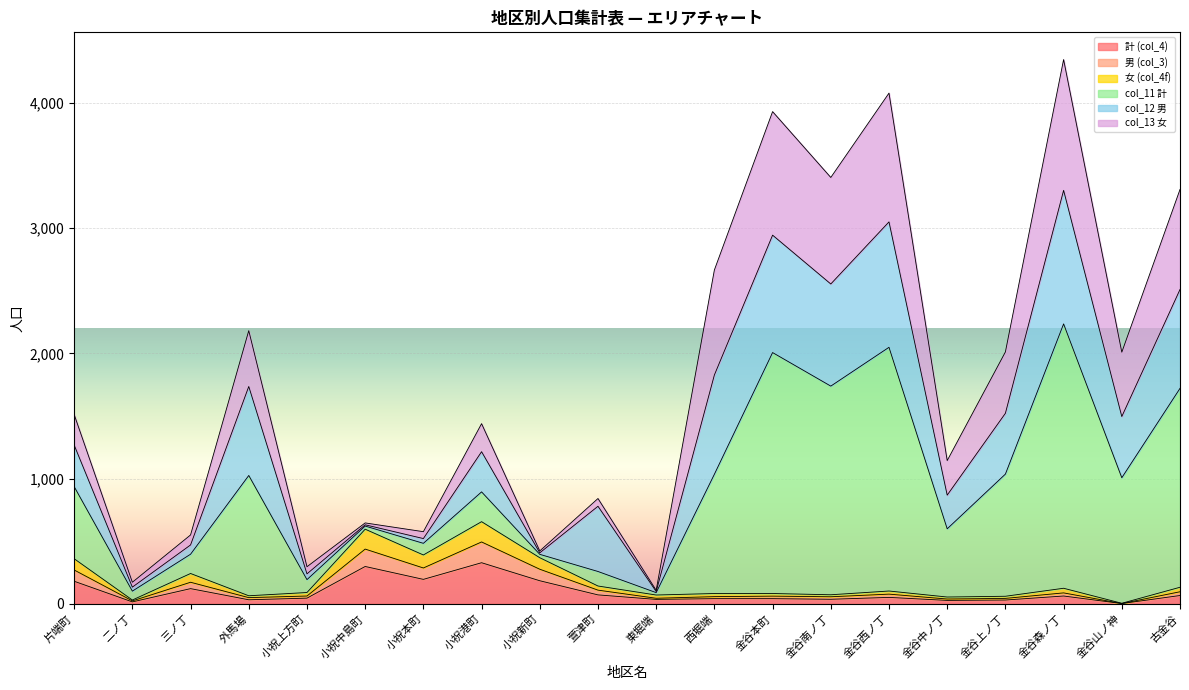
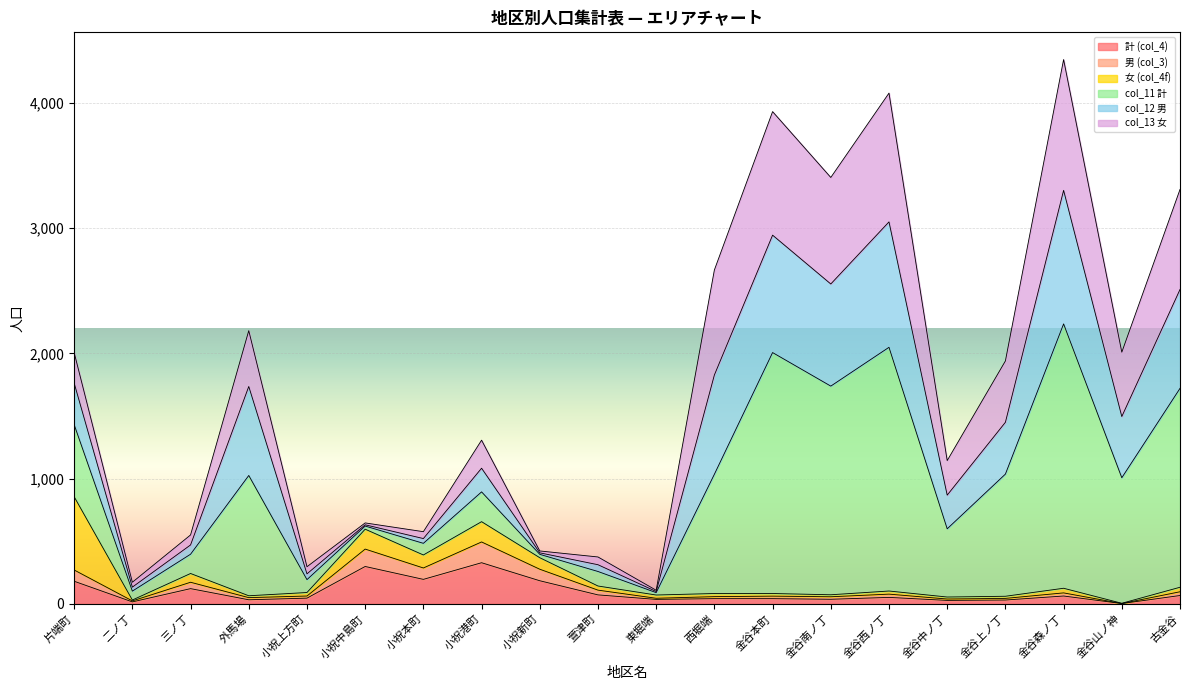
  {
    "女 (col_4f)": {
-     "片端町": "90",
+     "片端町": "590",
      "三ノ丁": "70",
      "小祝上方町": "30",
      "小祝中島町": "160",
      "小祝本町": "100",
      "小祝港町": "160",
      "小祝新町": "90",
      "萱津町": "30",
      "西堀端": "30",
      "金谷本町": "20",
      "金谷西ノ丁": "30",
      "金谷森ノ丁": "40",
      "古金谷": "40"
    },
    "col_11 計": {
      "片端町": "580",
      "二ノ丁": "70",
      "三ノ丁": "150",
      "外馬場": "960",
      "小祝上方町": "100",
      "小祝本町": "90",
      "小祝港町": "240",
      "萱津町": "120",
      "西堀端": "950",
      "金谷本町": "1,930",
      "金谷南ノ丁": "1,670",
      "金谷西ノ丁": "1,950",
      "金谷中ノ丁": "550",
      "金谷上ノ丁": "980",
      "金谷森ノ丁": "2,110",
      "金谷山ノ神": "1,000",
      "古金谷": "1,590"
    },
    "col_12 男": {
      "片端町": "330",
      "二ノ丁": "30",
      "三ノ丁": "70",
      "外馬場": "710",
      "小祝上方町": "50",
      "小祝本町": "40",
-     "小祝港町": "320",
-     "萱津町": "520",
+     "小祝港町": "190",
+     "萱津町": "50",
      "西堀端": "790",
      "金谷本町": "940",
      "金谷南ノ丁": "820",
      "金谷西ノ丁": "1,000",
      "金谷中ノ丁": "270",
-     "金谷上ノ丁": "490",
+     "金谷上ノ丁": "410",
      "金谷森ノ丁": "1,070",
      "金谷山ノ神": "490",
      "古金谷": "790"
    },
    "col_13 女": {
      "片端町": "240",
      "二ノ丁": "40",
      "三ノ丁": "80",
      "外馬場": "450",
      "小祝上方町": "60",
      "小祝本町": "60",
      "小祝港町": "220",
      "萱津町": "60",
      "西堀端": "840",
      "金谷本町": "990",
      "金谷南ノ丁": "850",
      "金谷西ノ丁": "1,030",
      "金谷中ノ丁": "280",
      "金谷上ノ丁": "490",
      "金谷森ノ丁": "1,050",
      "金谷山ノ神": "510",
      "古金谷": "800"
    }
  }
